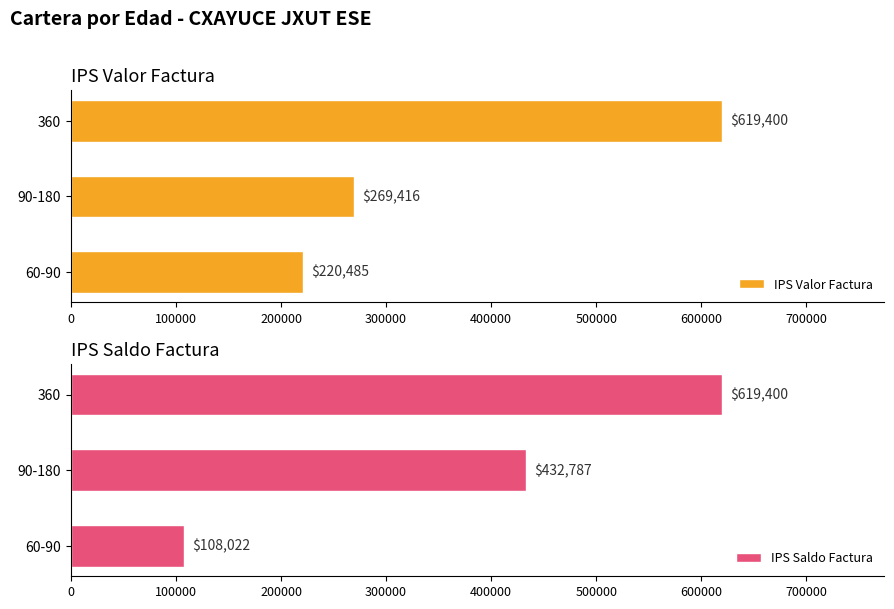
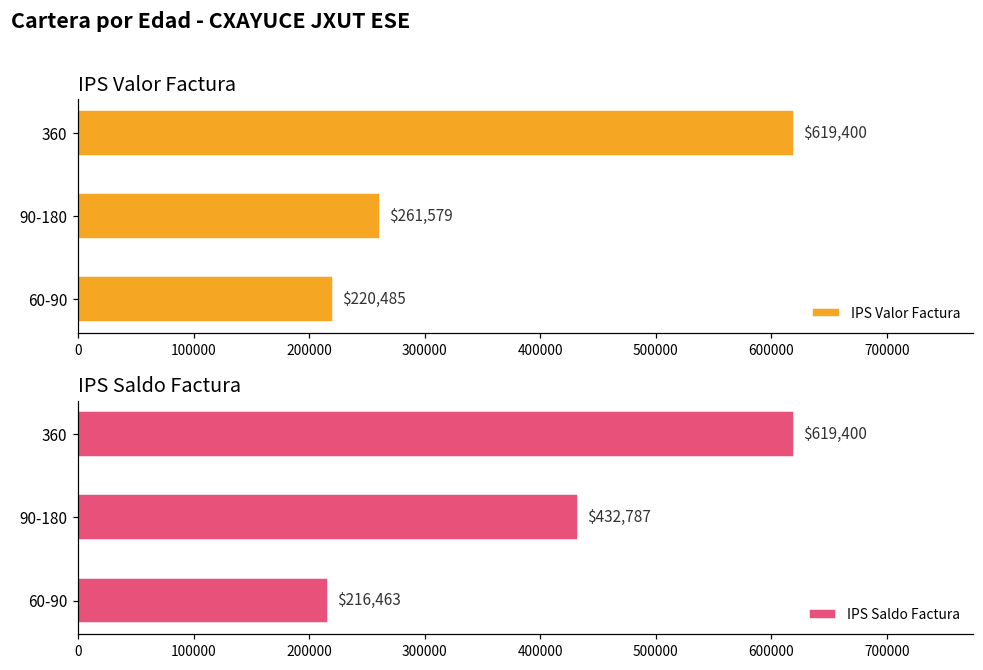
  {
    "IPS Valor Factura": {
      "360": "$619,400",
-     "90-180": "$269,416",
+     "90-180": "$261,579",
      "60-90": "$220,485"
    },
    "IPS Saldo Factura": {
      "360": "$619,400",
      "90-180": "$432,787",
-     "60-90": "$108,022"
+     "60-90": "$216,463"
    }
  }
